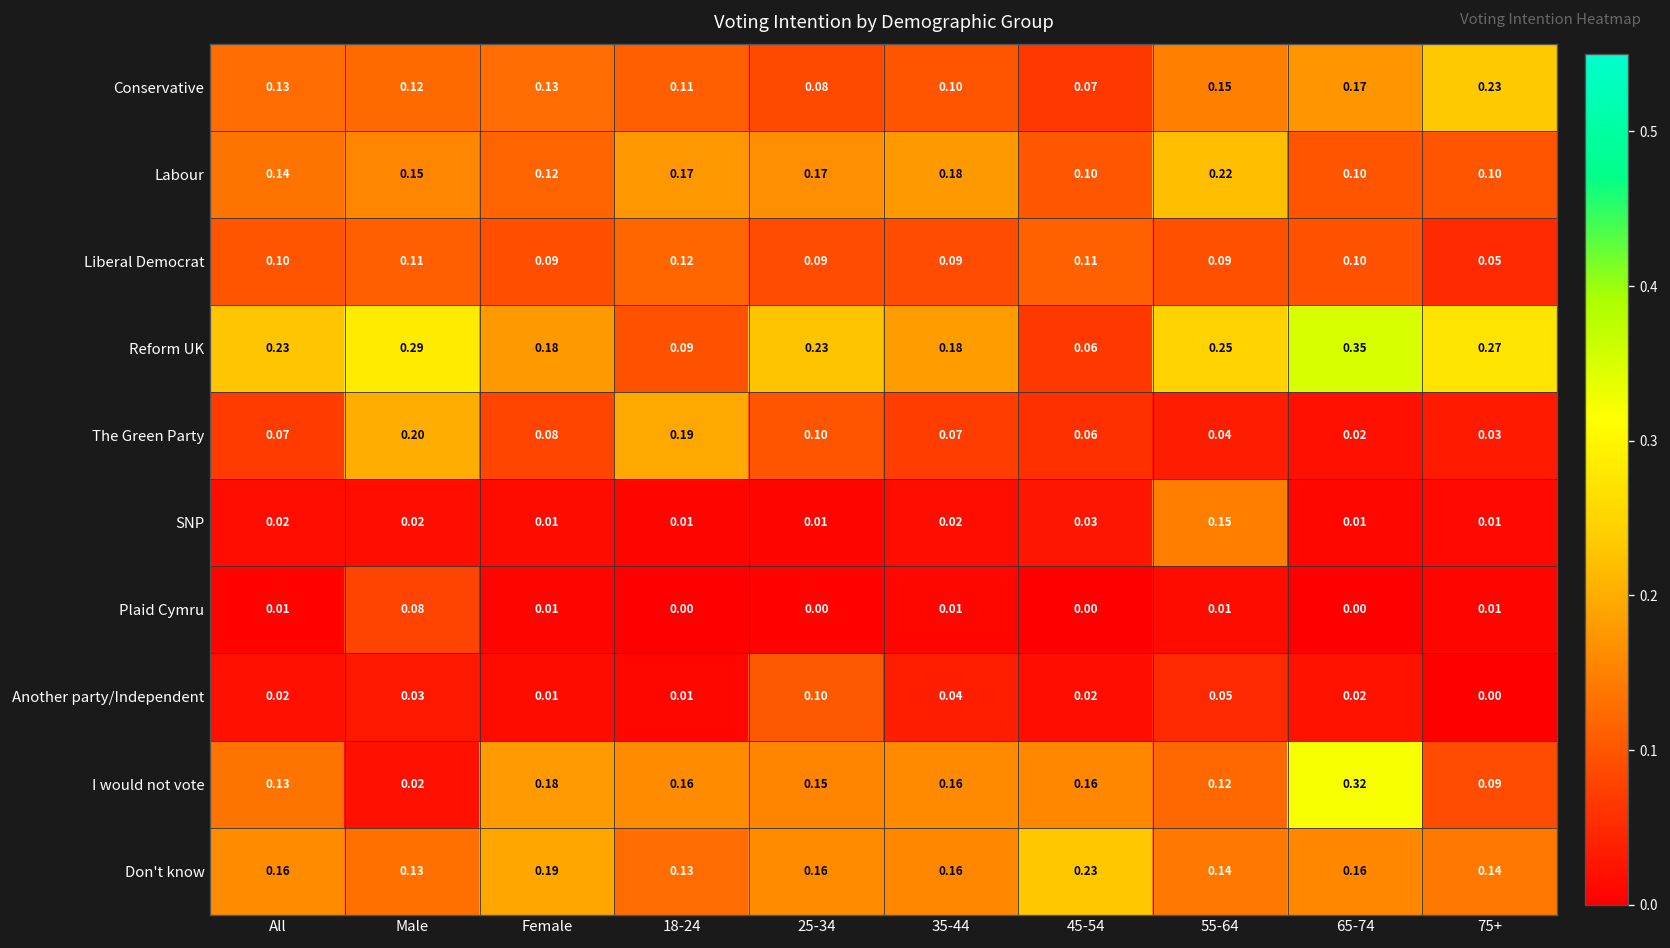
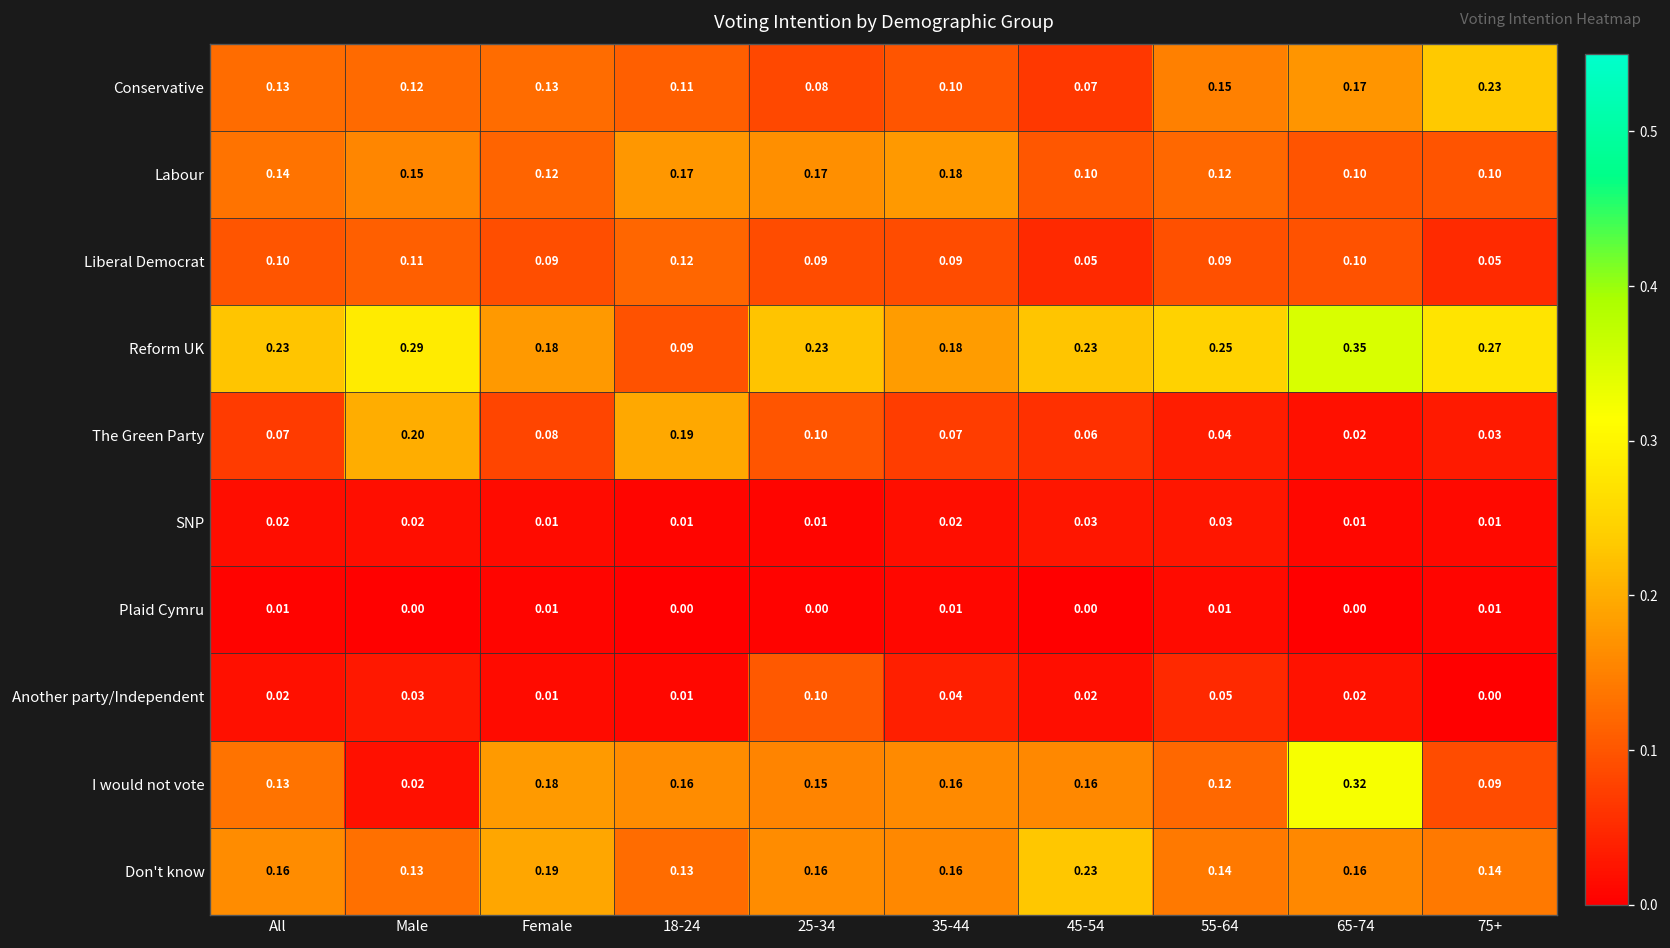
  {
    "Conservative": {
      "All": 0.13,
      "Male": 0.12,
      "Female": 0.13,
      "18-24": 0.11,
      "25-34": 0.08,
      "35-44": 0.10,
      "45-54": 0.07,
      "55-64": 0.15,
      "65-74": 0.17,
      "75+": 0.23
    },
    "Labour": {
      "All": 0.14,
      "Male": 0.15,
      "Female": 0.12,
      "18-24": 0.17,
      "25-34": 0.17,
      "35-44": 0.18,
      "45-54": 0.10,
-     "55-64": 0.22,
+     "55-64": 0.12,
      "65-74": 0.10,
      "75+": 0.10
    },
    "Liberal Democrat": {
      "All": 0.10,
      "Male": 0.11,
      "Female": 0.09,
      "18-24": 0.12,
      "25-34": 0.09,
      "35-44": 0.09,
-     "45-54": 0.11,
+     "45-54": 0.05,
      "55-64": 0.09,
      "65-74": 0.10,
      "75+": 0.05
    },
    "Reform UK": {
      "All": 0.23,
      "Male": 0.29,
      "Female": 0.18,
      "18-24": 0.09,
      "25-34": 0.23,
      "35-44": 0.18,
-     "45-54": 0.06,
+     "45-54": 0.23,
      "55-64": 0.25,
      "65-74": 0.35,
      "75+": 0.27
    },
    "The Green Party": {
      "All": 0.07,
      "Male": 0.20,
      "Female": 0.08,
      "18-24": 0.19,
      "25-34": 0.10,
      "35-44": 0.07,
      "45-54": 0.06,
      "55-64": 0.04,
      "65-74": 0.02,
      "75+": 0.03
    },
    "SNP": {
      "All": 0.02,
      "Male": 0.02,
      "Female": 0.01,
      "18-24": 0.01,
      "25-34": 0.01,
      "35-44": 0.02,
      "45-54": 0.03,
-     "55-64": 0.15,
+     "55-64": 0.03,
      "65-74": 0.01,
      "75+": 0.01
    },
    "Plaid Cymru": {
      "All": 0.01,
-     "Male": 0.08,
+     "Male": 0.00,
      "Female": 0.01,
      "18-24": 0.00,
      "25-34": 0.00,
      "35-44": 0.01,
      "45-54": 0.00,
      "55-64": 0.01,
      "65-74": 0.00,
      "75+": 0.01
    },
    "Another party/Independent": {
      "All": 0.02,
      "Male": 0.03,
      "Female": 0.01,
      "18-24": 0.01,
      "25-34": 0.10,
      "35-44": 0.04,
      "45-54": 0.02,
      "55-64": 0.05,
      "65-74": 0.02,
      "75+": 0.00
    },
    "I would not vote": {
      "All": 0.13,
      "Male": 0.02,
      "Female": 0.18,
      "18-24": 0.16,
      "25-34": 0.15,
      "35-44": 0.16,
      "45-54": 0.16,
      "55-64": 0.12,
      "65-74": 0.32,
      "75+": 0.09
    },
    "Don't know": {
      "All": 0.16,
      "Male": 0.13,
      "Female": 0.19,
      "18-24": 0.13,
      "25-34": 0.16,
      "35-44": 0.16,
      "45-54": 0.23,
      "55-64": 0.14,
      "65-74": 0.16,
      "75+": 0.14
    }
  }
